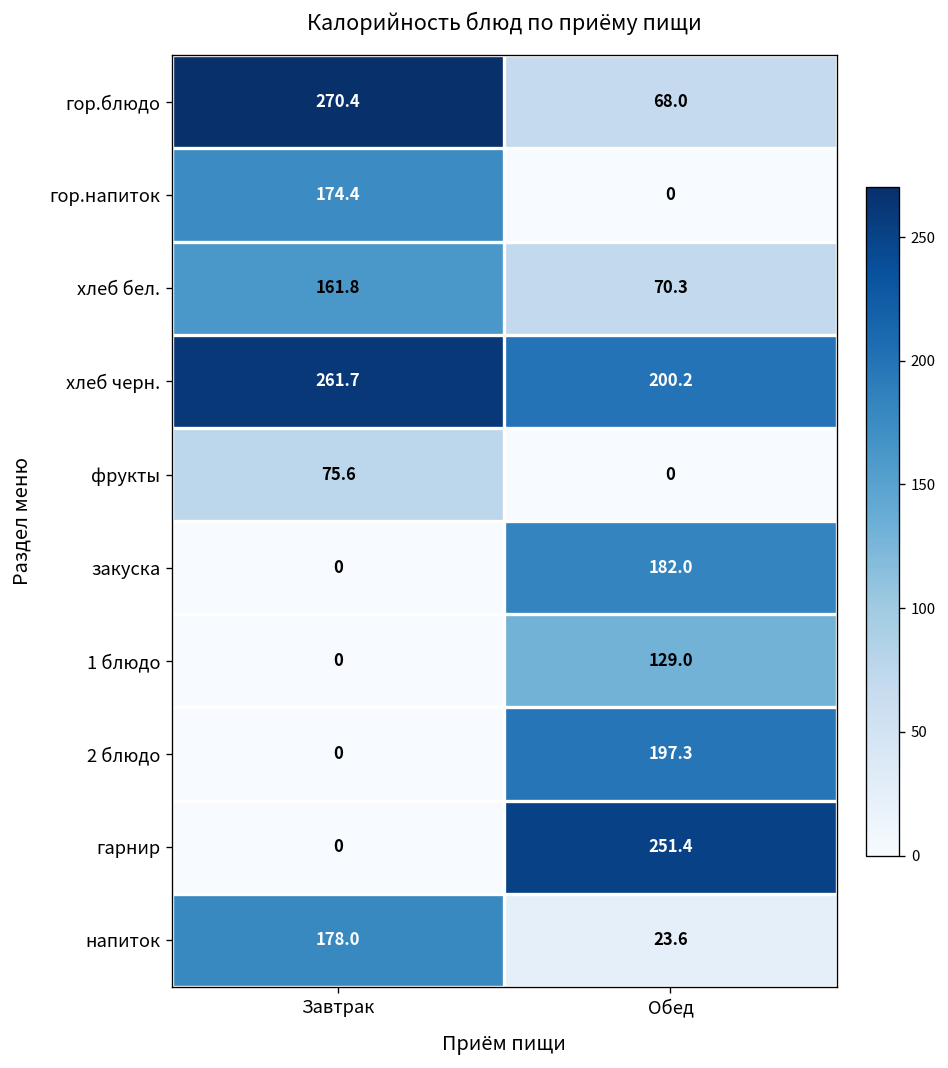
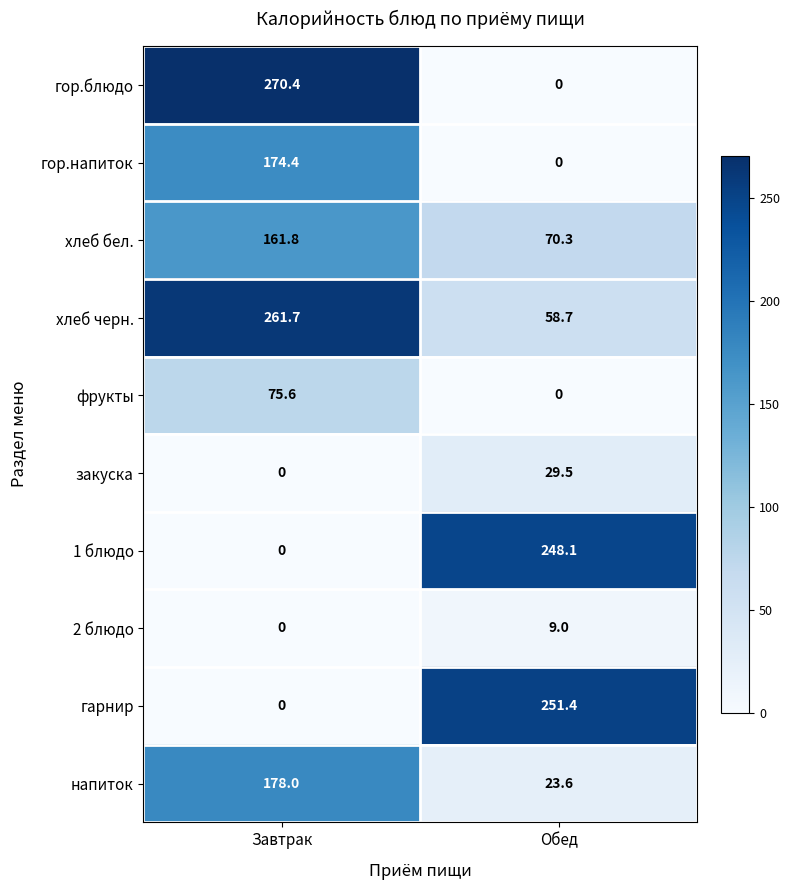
  {
    "гор.блюдо": {
      "Завтрак": 270.4,
-     "Обед": 68.0
+     "Обед": 0
    },
    "гор.напиток": {
      "Завтрак": 174.4,
      "Обед": 0
    },
    "хлеб бел.": {
      "Завтрак": 161.8,
      "Обед": 70.3
    },
    "хлеб черн.": {
      "Завтрак": 261.7,
-     "Обед": 200.2
+     "Обед": 58.7
    },
    "фрукты": {
      "Завтрак": 75.6,
      "Обед": 0
    },
    "закуска": {
      "Завтрак": 0,
-     "Обед": 182.0
+     "Обед": 29.5
    },
    "1 блюдо": {
      "Завтрак": 0,
-     "Обед": 129.0
+     "Обед": 248.1
    },
    "2 блюдо": {
      "Завтрак": 0,
-     "Обед": 197.3
+     "Обед": 9.0
    },
    "гарнир": {
      "Завтрак": 0,
      "Обед": 251.4
    },
    "напиток": {
      "Завтрак": 178.0,
      "Обед": 23.6
    }
  }
